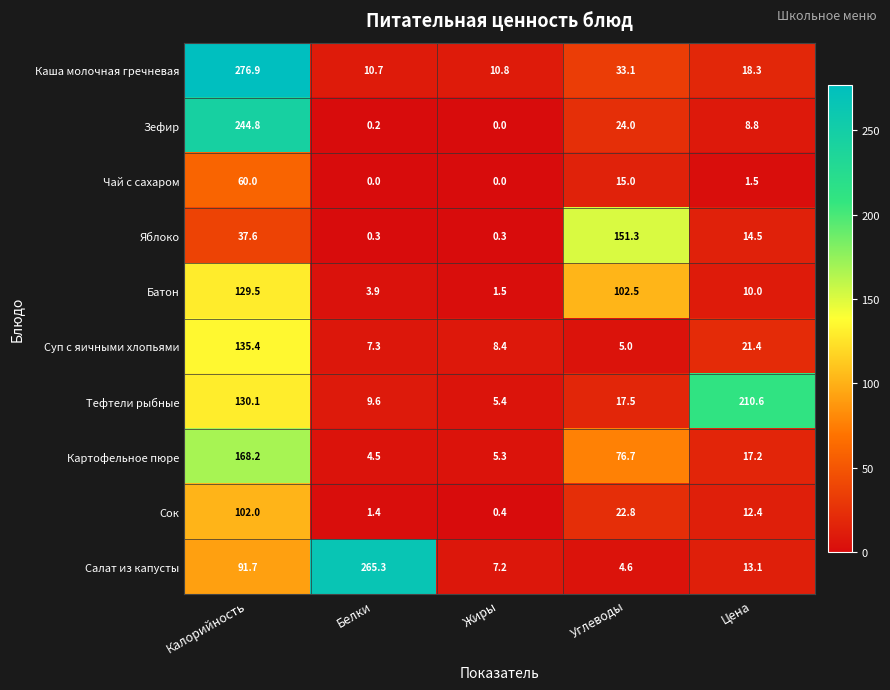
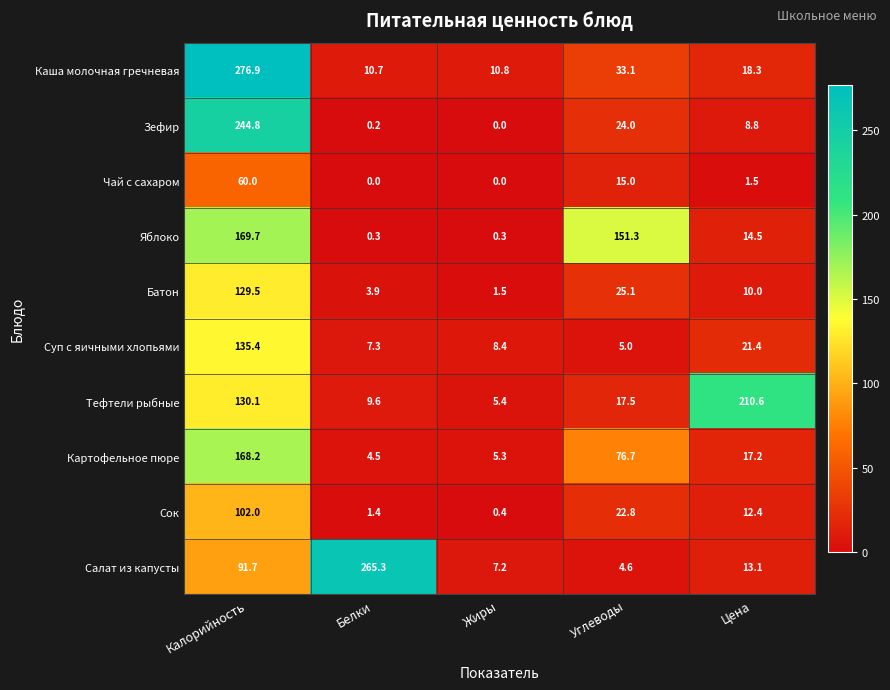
  {
    "Каша молочная гречневая": {
      "Калорийность": 276.9,
      "Белки": 10.7,
      "Жиры": 10.8,
      "Углеводы": 33.1,
      "Цена": 18.3
    },
    "Зефир": {
      "Калорийность": 244.8,
      "Белки": 0.2,
      "Жиры": 0.0,
      "Углеводы": 24.0,
      "Цена": 8.8
    },
    "Чай с сахаром": {
      "Калорийность": 60.0,
      "Белки": 0.0,
      "Жиры": 0.0,
      "Углеводы": 15.0,
      "Цена": 1.5
    },
    "Яблоко": {
-     "Калорийность": 37.6,
+     "Калорийность": 169.7,
      "Белки": 0.3,
      "Жиры": 0.3,
      "Углеводы": 151.3,
      "Цена": 14.5
    },
    "Батон": {
      "Калорийность": 129.5,
      "Белки": 3.9,
      "Жиры": 1.5,
-     "Углеводы": 102.5,
+     "Углеводы": 25.1,
      "Цена": 10.0
    },
    "Суп с яичными хлопьями": {
      "Калорийность": 135.4,
      "Белки": 7.3,
      "Жиры": 8.4,
      "Углеводы": 5.0,
      "Цена": 21.4
    },
    "Тефтели рыбные": {
      "Калорийность": 130.1,
      "Белки": 9.6,
      "Жиры": 5.4,
      "Углеводы": 17.5,
      "Цена": 210.6
    },
    "Картофельное пюре": {
      "Калорийность": 168.2,
      "Белки": 4.5,
      "Жиры": 5.3,
      "Углеводы": 76.7,
      "Цена": 17.2
    },
    "Сок": {
      "Калорийность": 102.0,
      "Белки": 1.4,
      "Жиры": 0.4,
      "Углеводы": 22.8,
      "Цена": 12.4
    },
    "Салат из капусты": {
      "Калорийность": 91.7,
      "Белки": 265.3,
      "Жиры": 7.2,
      "Углеводы": 4.6,
      "Цена": 13.1
    }
  }
